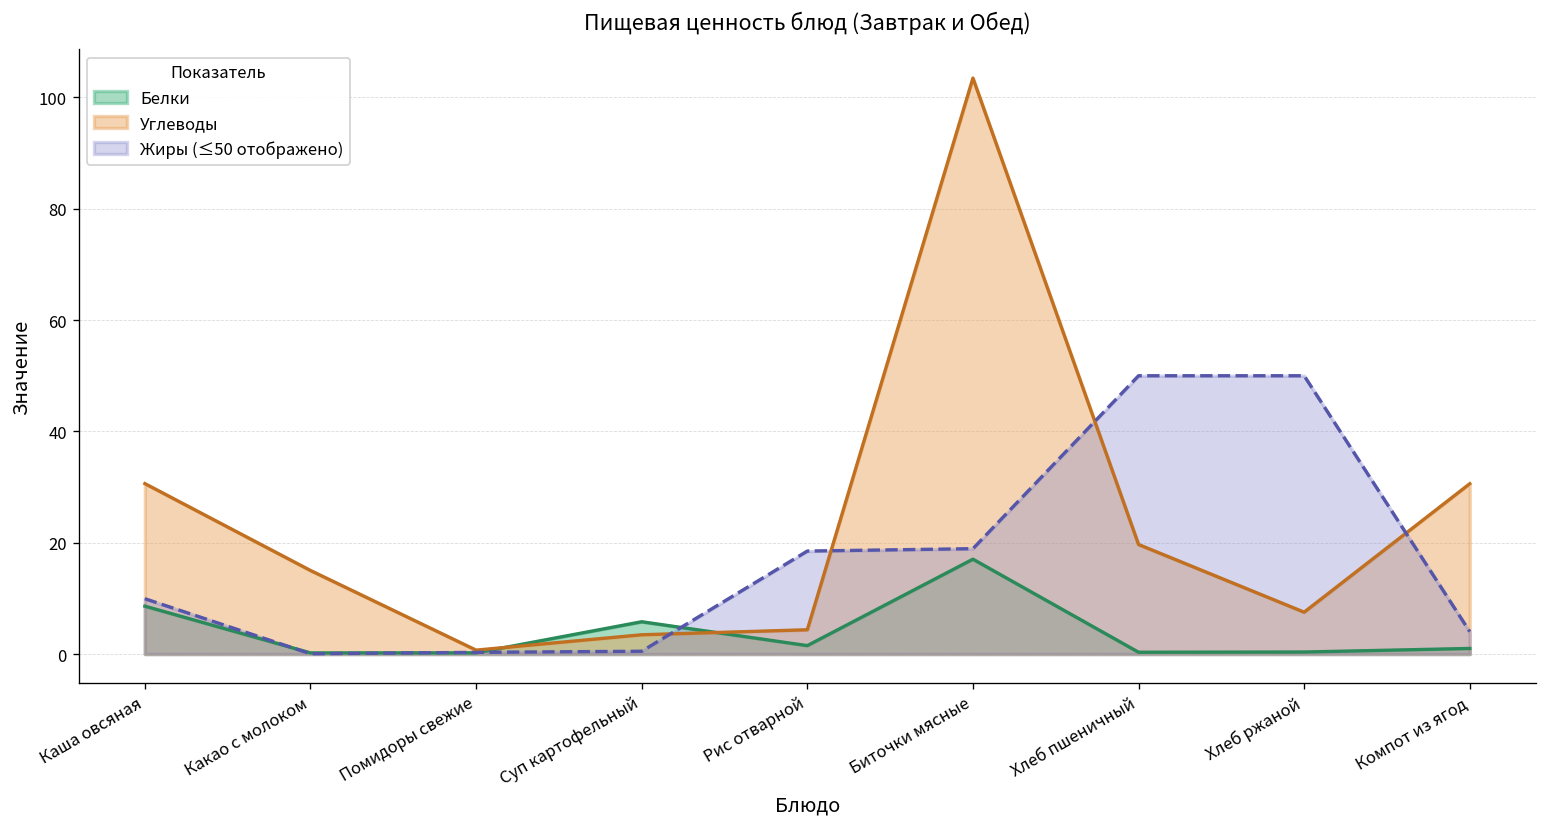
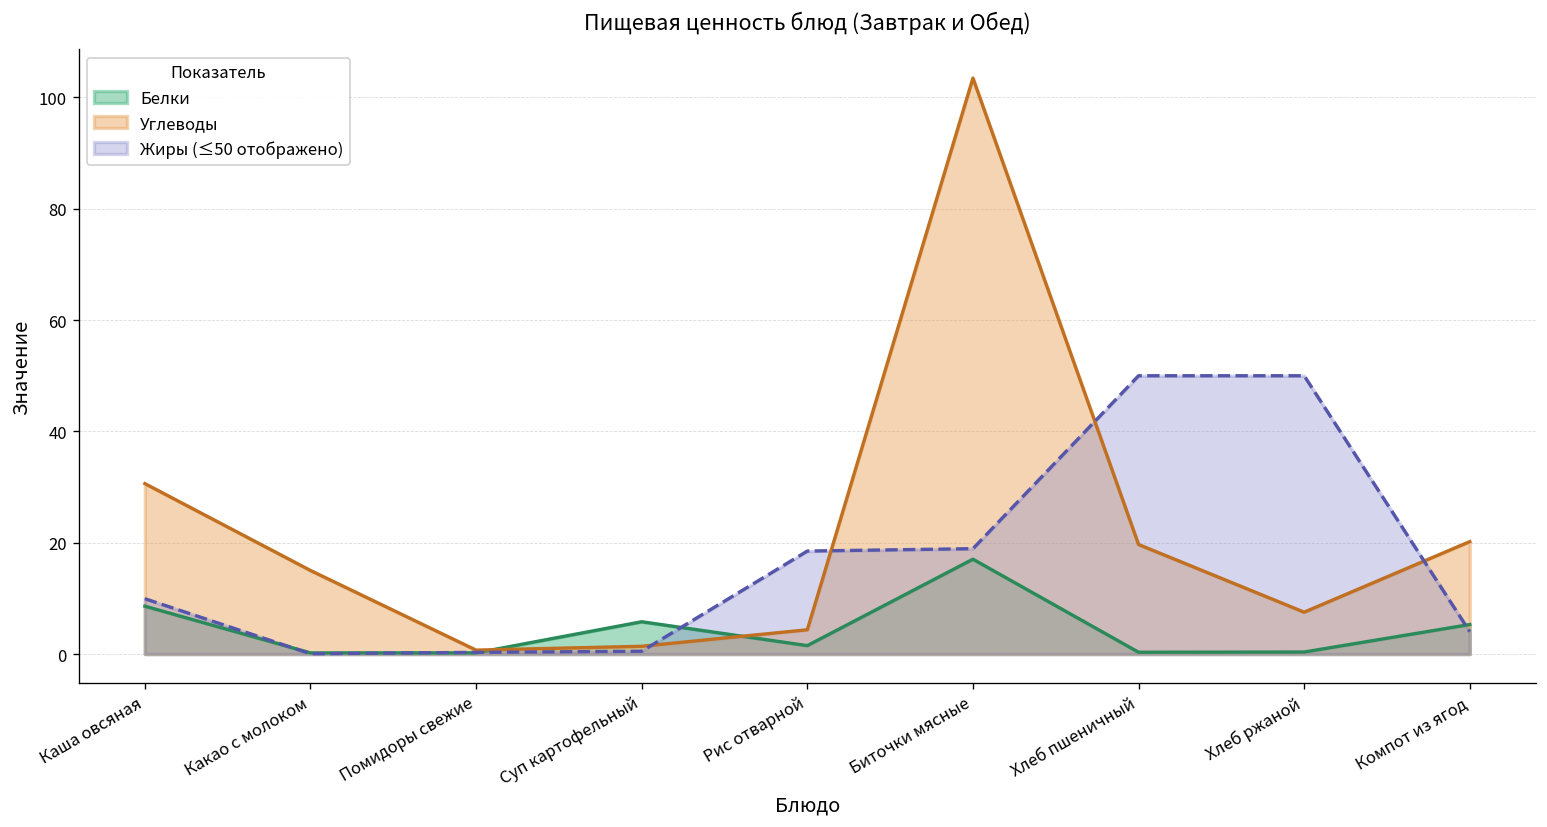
  {
    "Белки": {
      "Каша овсяная": 9,
      "Суп картофельный": 6,
      "Рис отварной": 2,
      "Биточки мясные": 17,
      "Хлеб пшеничный": 0,
      "Хлеб ржаной": 0,
-     "Компот из ягод": 1
+     "Компот из ягод": 5
    },
    "Углеводы": {
      "Каша овсяная": 31,
      "Какао с молоком": 15,
-     "Суп картофельный": 3,
+     "Суп картофельный": 1,
      "Рис отварной": 4,
      "Биточки мясные": 103,
      "Хлеб пшеничный": 20,
      "Хлеб ржаной": 8,
-     "Компот из ягод": 31
+     "Компот из ягод": 20
    },
    "Жиры (≤50 отображено)": {
      "Каша овсяная": 10,
      "Суп картофельный": 1,
      "Рис отварной": 19,
      "Биточки мясные": 19,
      "Хлеб пшеничный": 50,
      "Хлеб ржаной": 50,
      "Компот из ягод": 4
    }
  }
